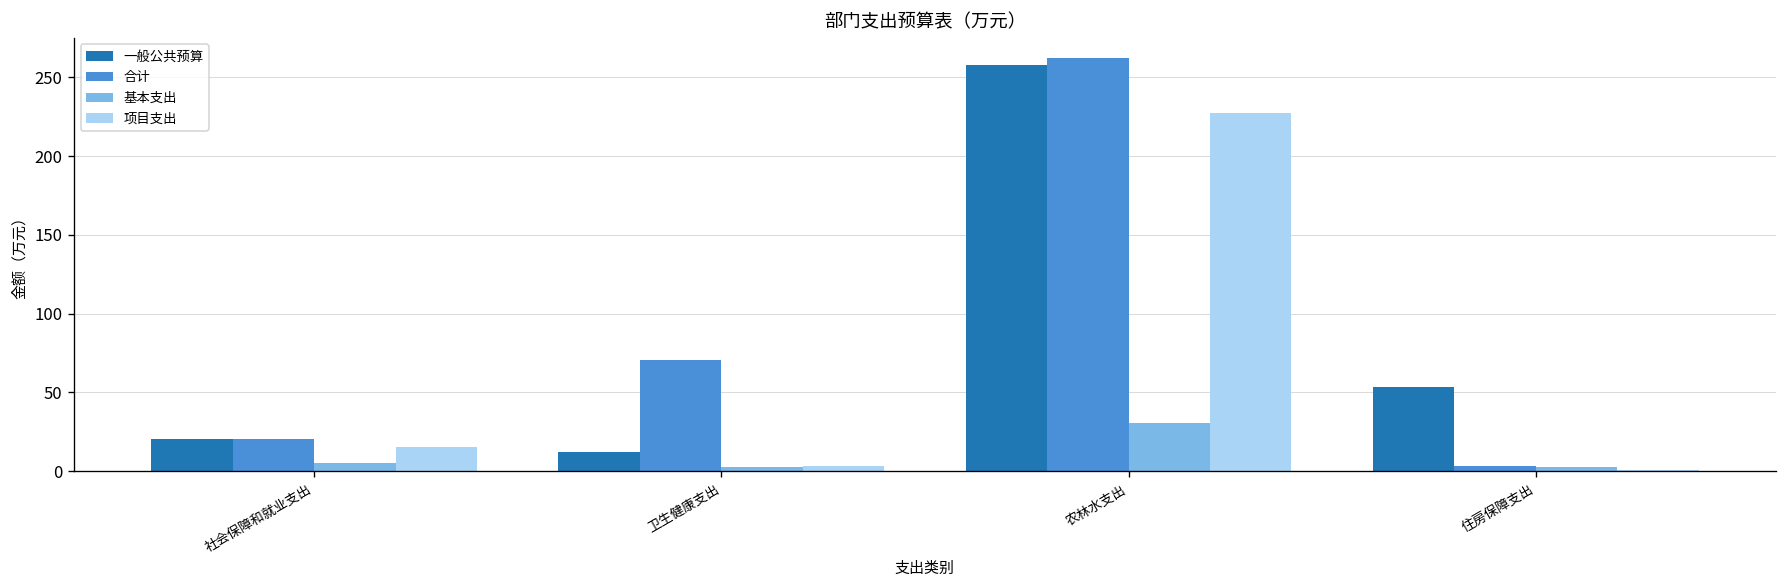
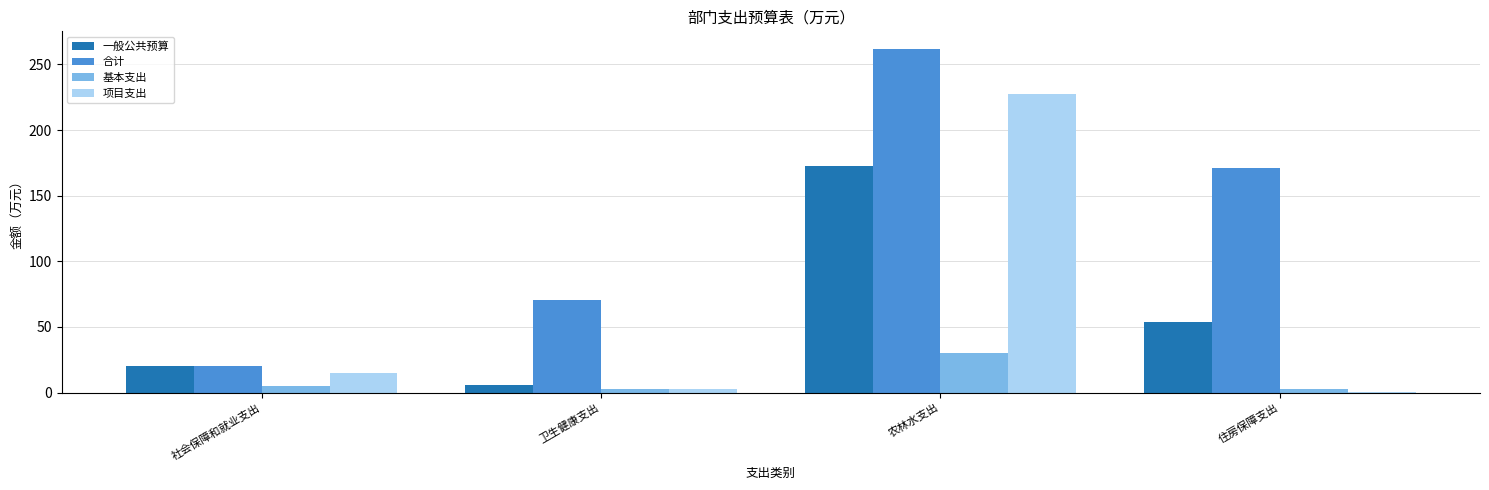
  {
    "一般公共预算": {
      "社会保障和就业支出": 20,
-     "卫生健康支出": 12,
-     "农林水支出": 258,
+     "卫生健康支出": 6,
+     "农林水支出": 173,
      "住房保障支出": 54
    },
    "合计": {
      "社会保障和就业支出": 20,
      "卫生健康支出": 71,
      "农林水支出": 262,
-     "住房保障支出": 3
+     "住房保障支出": 171
    }
  }
